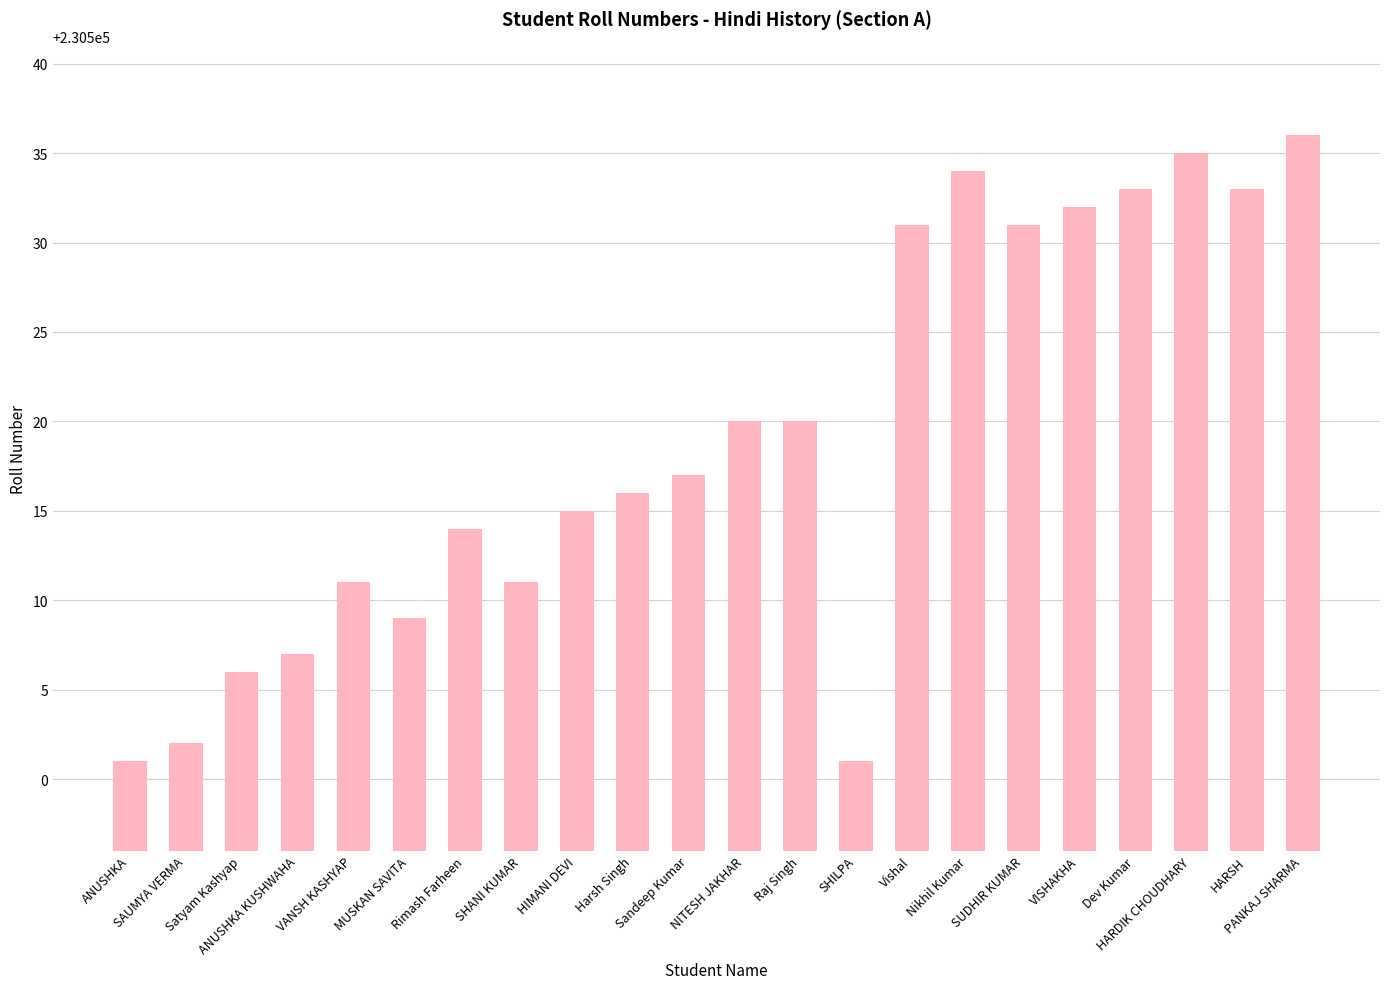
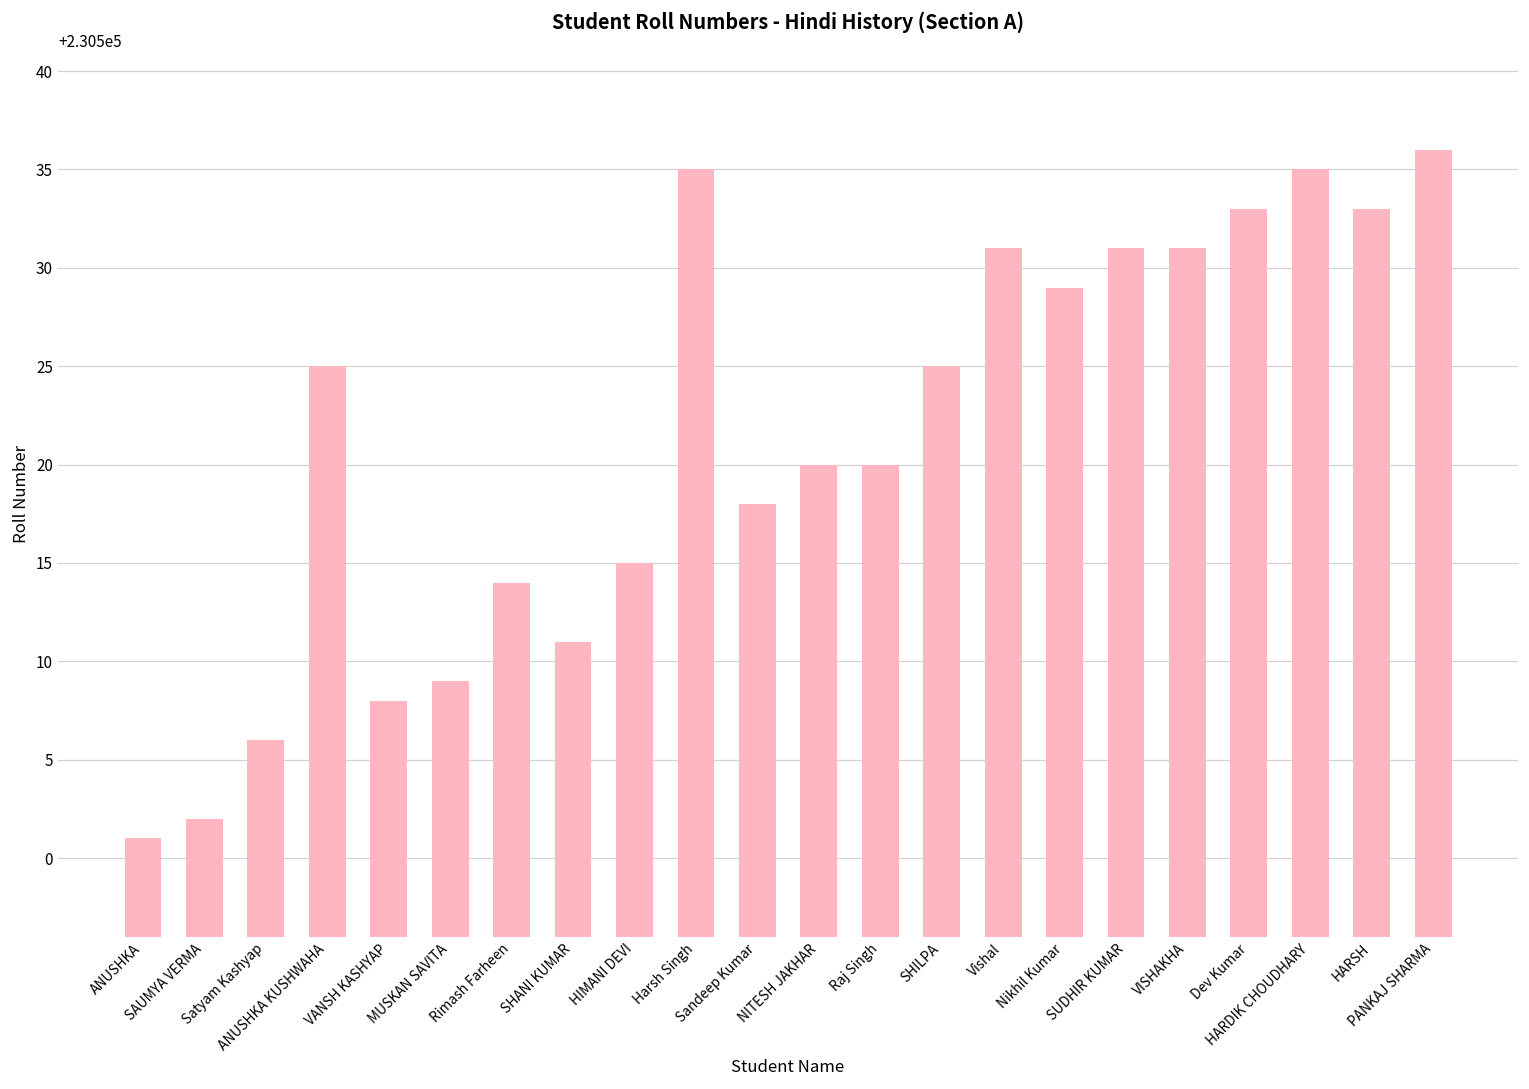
  {
    "ANUSHKA": 230501,
    "SAUMYA VERMA": 230502,
    "Satyam Kashyap": 230506,
-   "ANUSHKA KUSHWAHA": 230507,
-   "VANSH KASHYAP": 230511,
+   "ANUSHKA KUSHWAHA": 230525,
+   "VANSH KASHYAP": 230508,
    "MUSKAN SAVITA": 230509,
    "Rimash Farheen": 230514,
    "SHANI KUMAR": 230511,
    "HIMANI DEVI": 230515,
-   "Harsh Singh": 230516,
-   "Sandeep Kumar": 230517,
+   "Harsh Singh": 230535,
+   "Sandeep Kumar": 230518,
    "NITESH JAKHAR": 230520,
    "Raj Singh": 230520,
-   "SHILPA": 230501,
+   "SHILPA": 230525,
    "Vishal": 230531,
-   "Nikhil Kumar": 230534,
+   "Nikhil Kumar": 230529,
    "SUDHIR KUMAR": 230531,
-   "VISHAKHA": 230532,
+   "VISHAKHA": 230531,
    "Dev Kumar": 230533,
    "HARDIK CHOUDHARY": 230535,
    "HARSH": 230533,
    "PANKAJ SHARMA": 230536
  }
